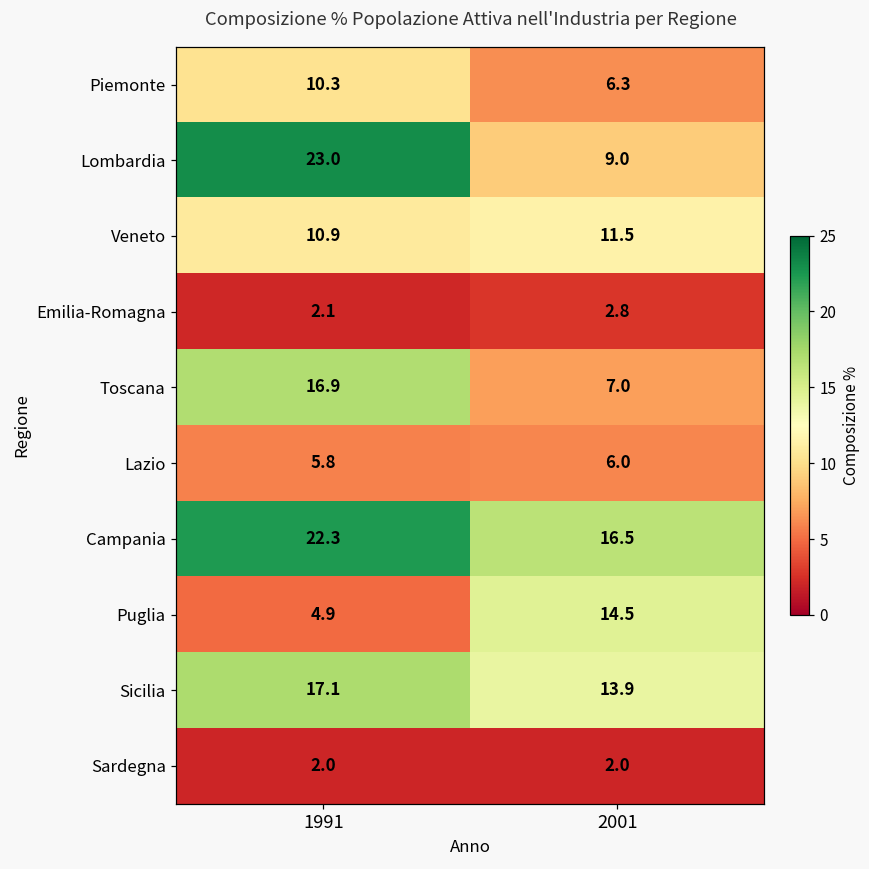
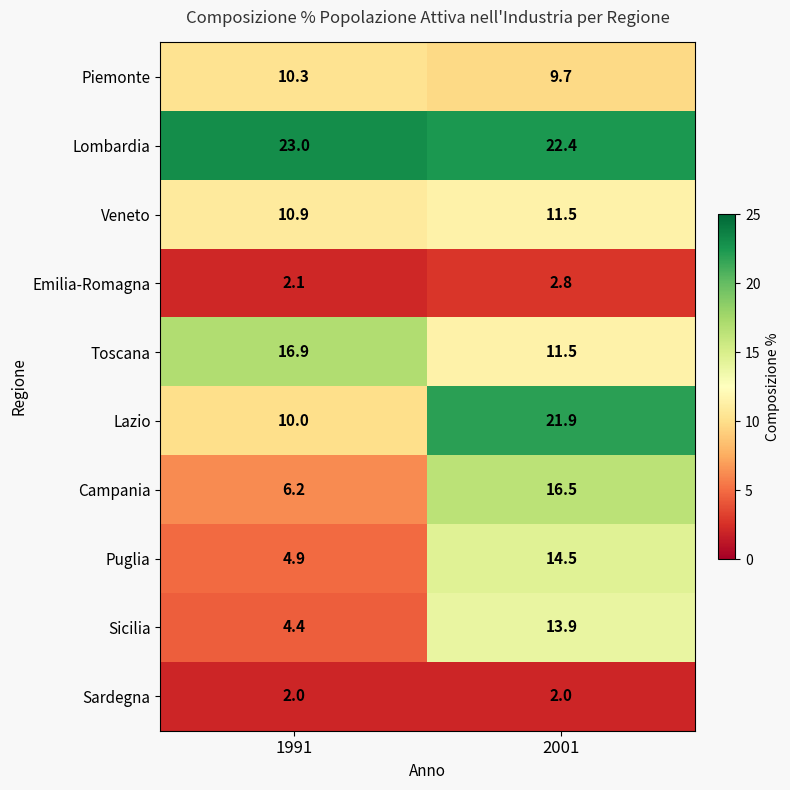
  {
    "Piemonte": {
      "1991": 10.3,
-     "2001": 6.3
+     "2001": 9.7
    },
    "Lombardia": {
      "1991": 23.0,
-     "2001": 9.0
+     "2001": 22.4
    },
    "Veneto": {
      "1991": 10.9,
      "2001": 11.5
    },
    "Emilia-Romagna": {
      "1991": 2.1,
      "2001": 2.8
    },
    "Toscana": {
      "1991": 16.9,
-     "2001": 7.0
+     "2001": 11.5
    },
    "Lazio": {
-     "1991": 5.8,
-     "2001": 6.0
+     "1991": 10.0,
+     "2001": 21.9
    },
    "Campania": {
-     "1991": 22.3,
+     "1991": 6.2,
      "2001": 16.5
    },
    "Puglia": {
      "1991": 4.9,
      "2001": 14.5
    },
    "Sicilia": {
-     "1991": 17.1,
+     "1991": 4.4,
      "2001": 13.9
    },
    "Sardegna": {
      "1991": 2.0,
      "2001": 2.0
    }
  }
